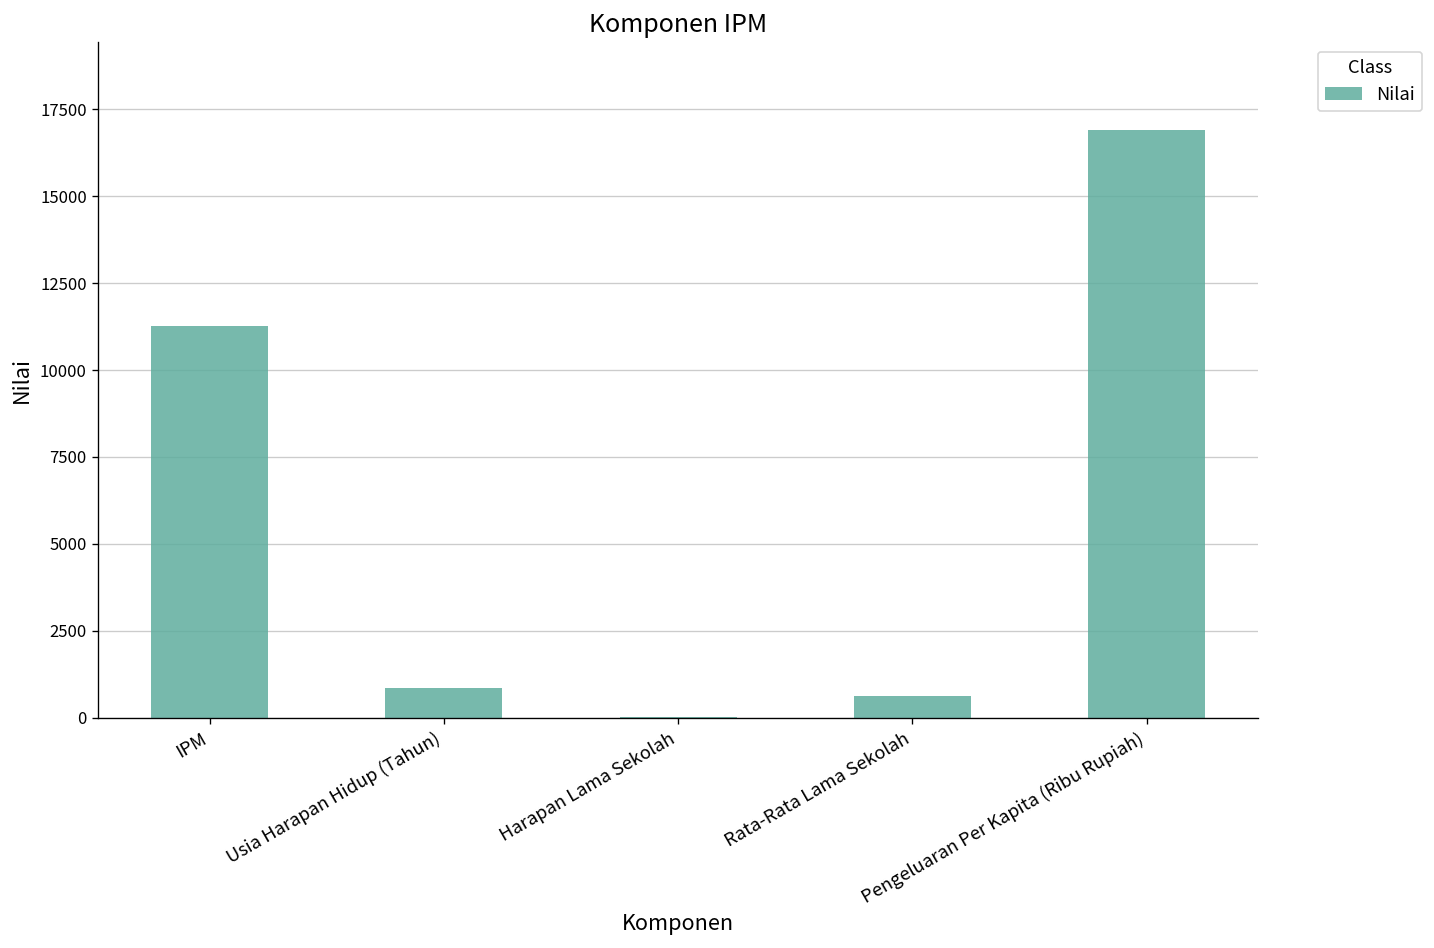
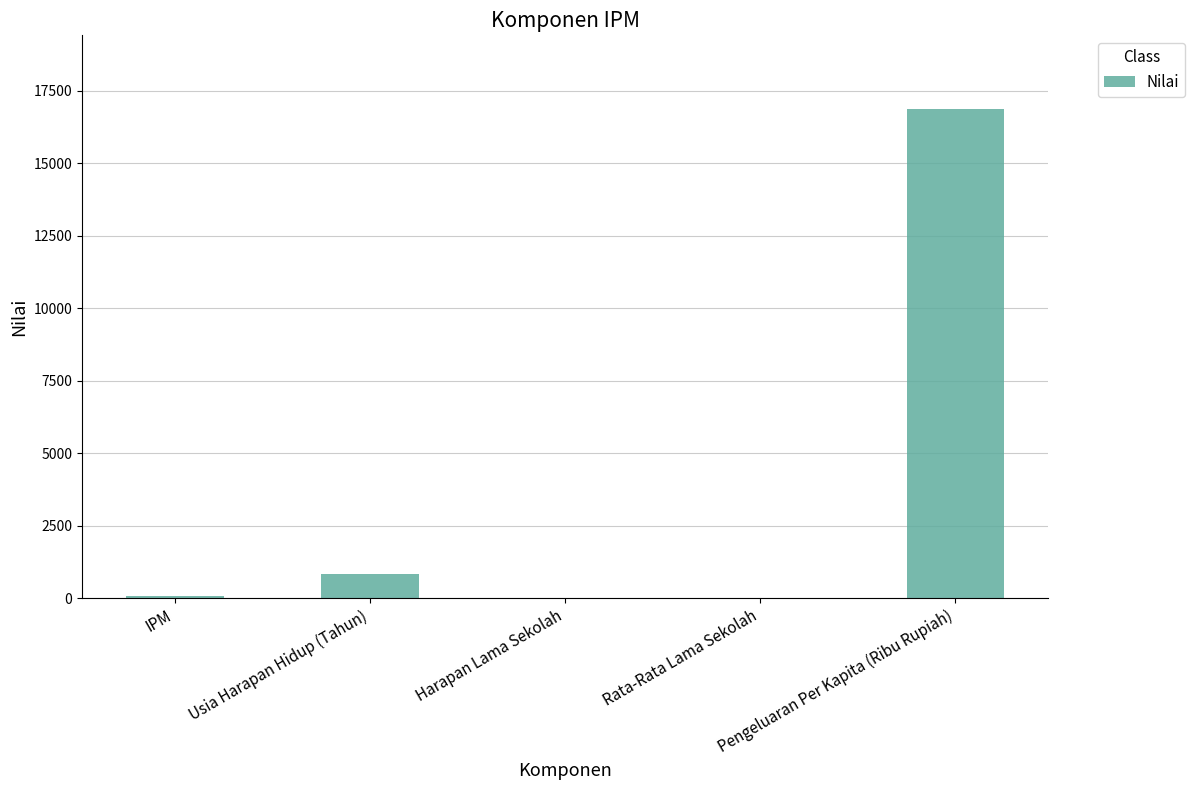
  {
-   "IPM": 11300,
+   "IPM": 100,
    "Usia Harapan Hidup (Tahun)": 800,
-   "Rata-Rata Lama Sekolah": 600,
+   "Rata-Rata Lama Sekolah": 0,
    "Pengeluaran Per Kapita (Ribu Rupiah)": 16900
  }
